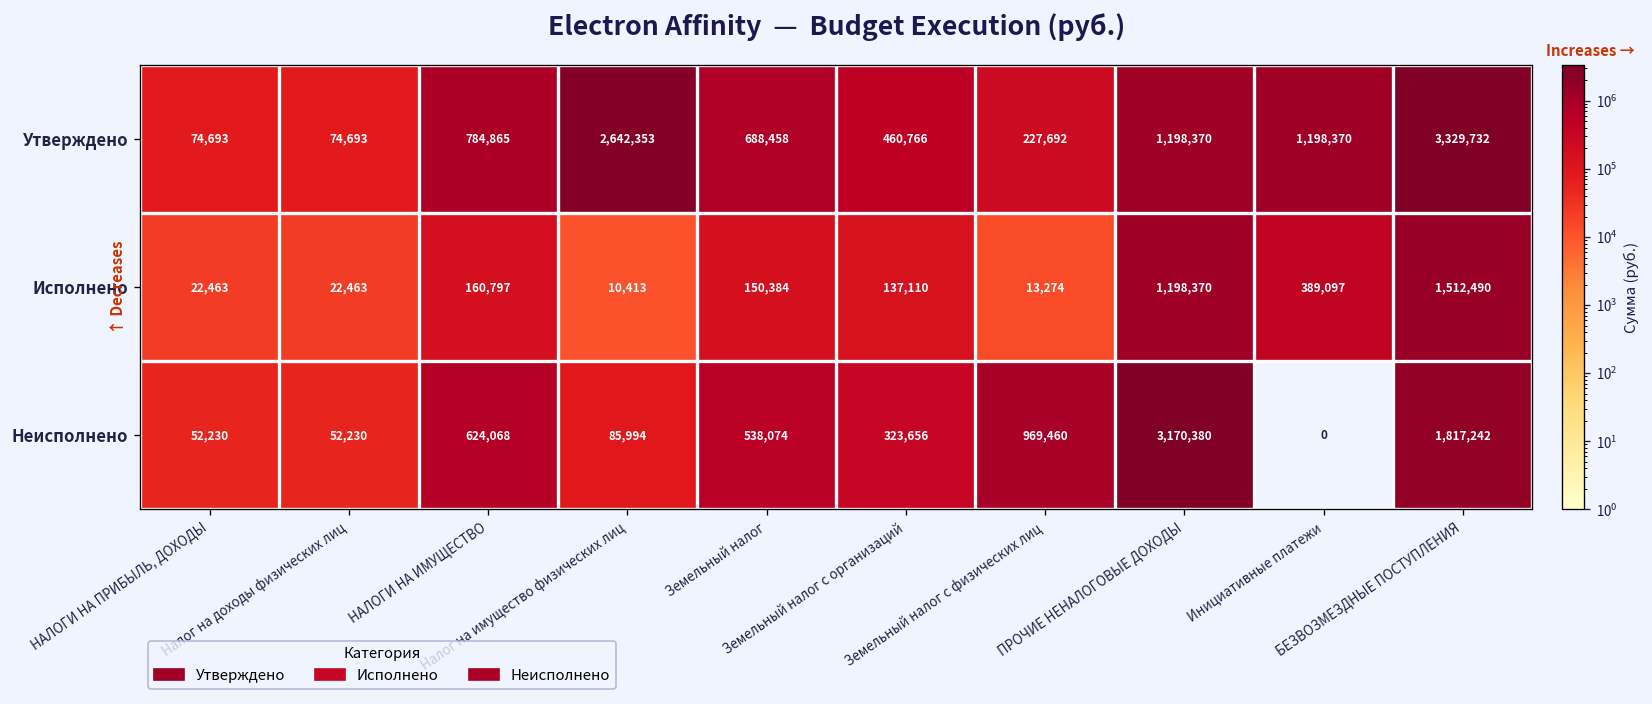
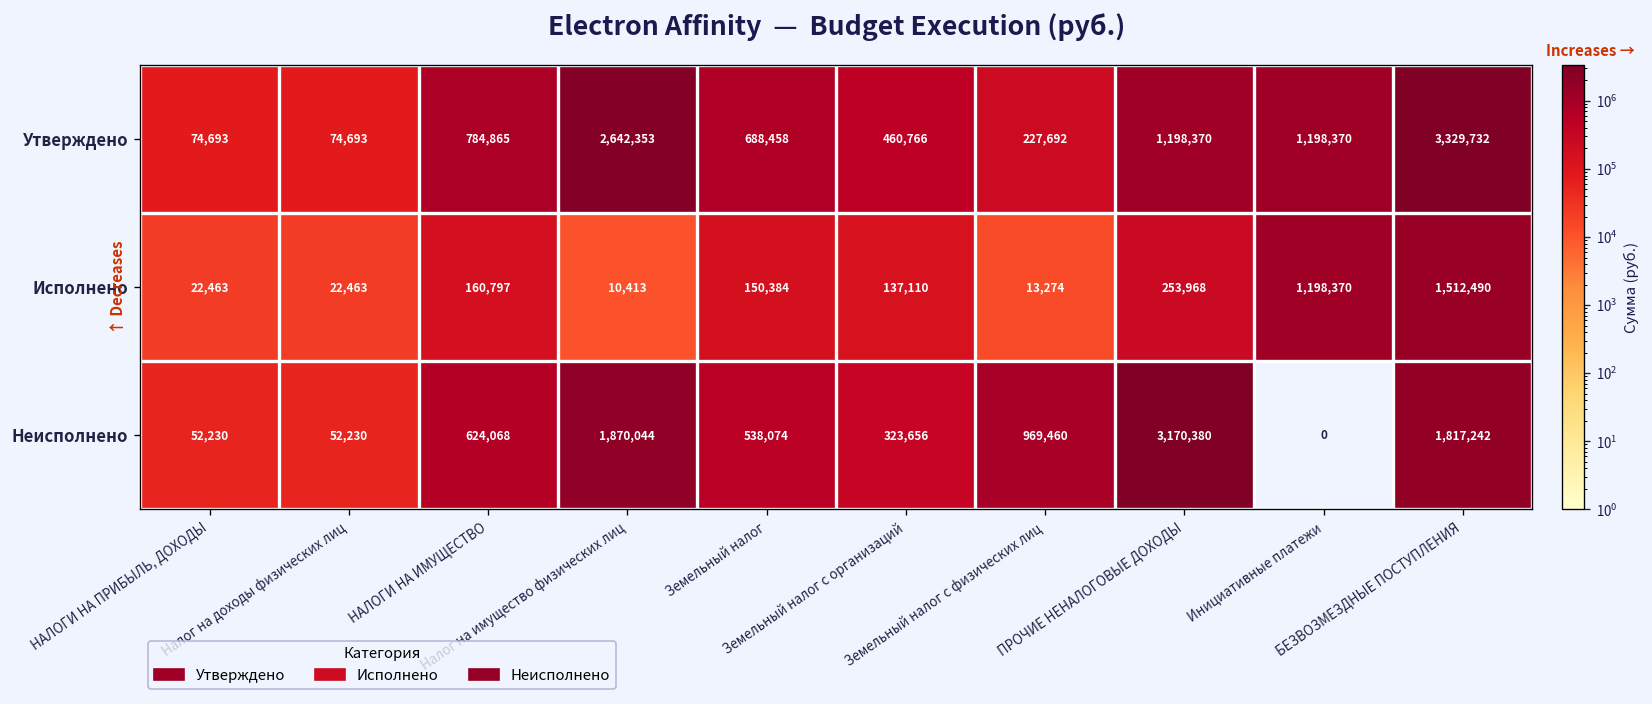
  {
    "Утверждено": {
      "НАЛОГИ НА ПРИБЫЛЬ, ДОХОДЫ": "74,693",
      "Налог на доходы физических лиц": "74,693",
      "НАЛОГИ НА ИМУЩЕСТВО": "784,865",
      "Налог на имущество физических лиц": "2,642,353",
      "Земельный налог": "688,458",
      "Земельный налог с организаций": "460,766",
      "Земельный налог с физических лиц": "227,692",
      "ПРОЧИЕ НЕНАЛОГОВЫЕ ДОХОДЫ": "1,198,370",
      "Инициативные платежи": "1,198,370",
      "БЕЗВОЗМЕЗДНЫЕ ПОСТУПЛЕНИЯ": "3,329,732"
    },
    "Исполнено": {
      "НАЛОГИ НА ПРИБЫЛЬ, ДОХОДЫ": "22,463",
      "Налог на доходы физических лиц": "22,463",
      "НАЛОГИ НА ИМУЩЕСТВО": "160,797",
      "Налог на имущество физических лиц": "10,413",
      "Земельный налог": "150,384",
      "Земельный налог с организаций": "137,110",
      "Земельный налог с физических лиц": "13,274",
-     "ПРОЧИЕ НЕНАЛОГОВЫЕ ДОХОДЫ": "1,198,370",
-     "Инициативные платежи": "389,097",
+     "ПРОЧИЕ НЕНАЛОГОВЫЕ ДОХОДЫ": "253,968",
+     "Инициативные платежи": "1,198,370",
      "БЕЗВОЗМЕЗДНЫЕ ПОСТУПЛЕНИЯ": "1,512,490"
    },
    "Неисполнено": {
      "НАЛОГИ НА ПРИБЫЛЬ, ДОХОДЫ": "52,230",
      "Налог на доходы физических лиц": "52,230",
      "НАЛОГИ НА ИМУЩЕСТВО": "624,068",
-     "Налог на имущество физических лиц": "85,994",
+     "Налог на имущество физических лиц": "1,870,044",
      "Земельный налог": "538,074",
      "Земельный налог с организаций": "323,656",
      "Земельный налог с физических лиц": "969,460",
      "ПРОЧИЕ НЕНАЛОГОВЫЕ ДОХОДЫ": "3,170,380",
      "Инициативные платежи": "0",
      "БЕЗВОЗМЕЗДНЫЕ ПОСТУПЛЕНИЯ": "1,817,242"
    }
  }
